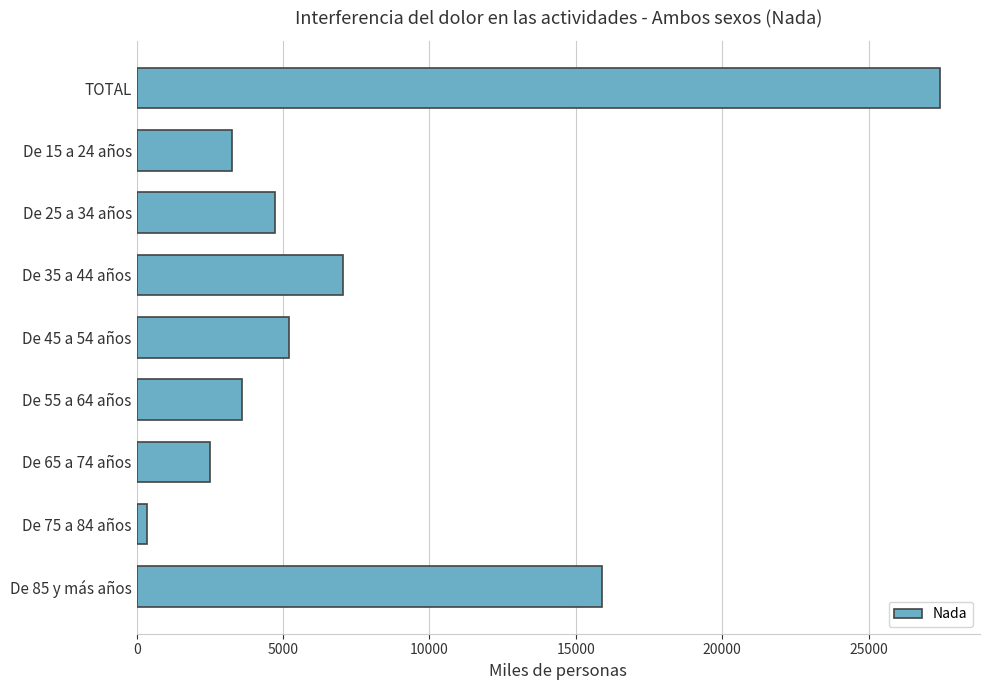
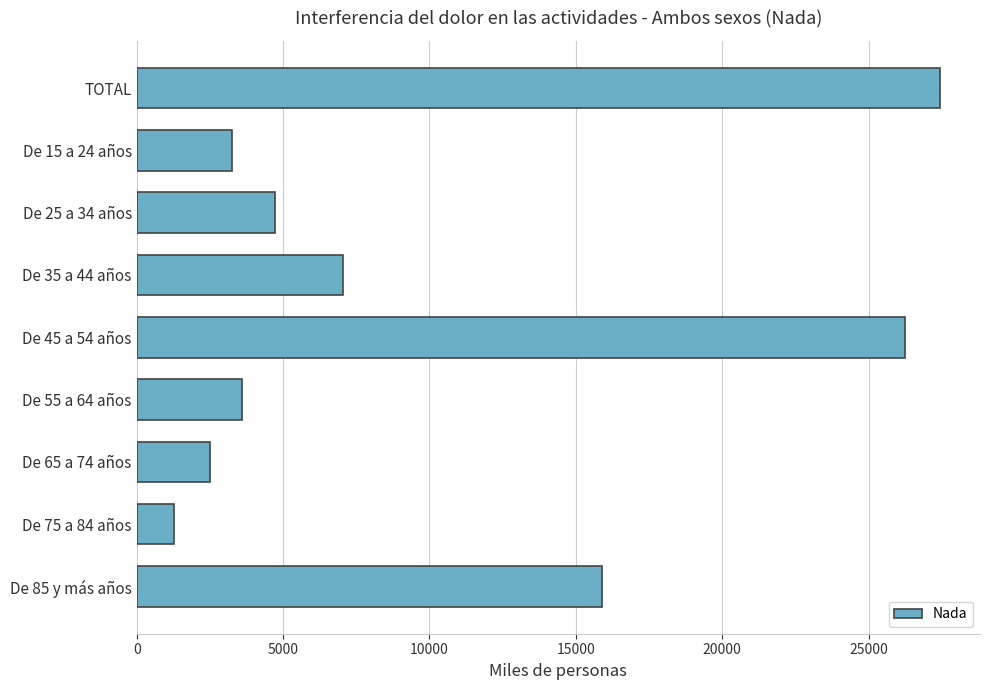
  {
    "TOTAL": 27400,
    "De 15 a 24 años": 3300,
    "De 25 a 34 años": 4700,
    "De 35 a 44 años": 7000,
-   "De 45 a 54 años": 5200,
+   "De 45 a 54 años": 26200,
    "De 55 a 64 años": 3600,
    "De 65 a 74 años": 2500,
-   "De 75 a 84 años": 400,
+   "De 75 a 84 años": 1300,
    "De 85 y más años": 15900
  }
